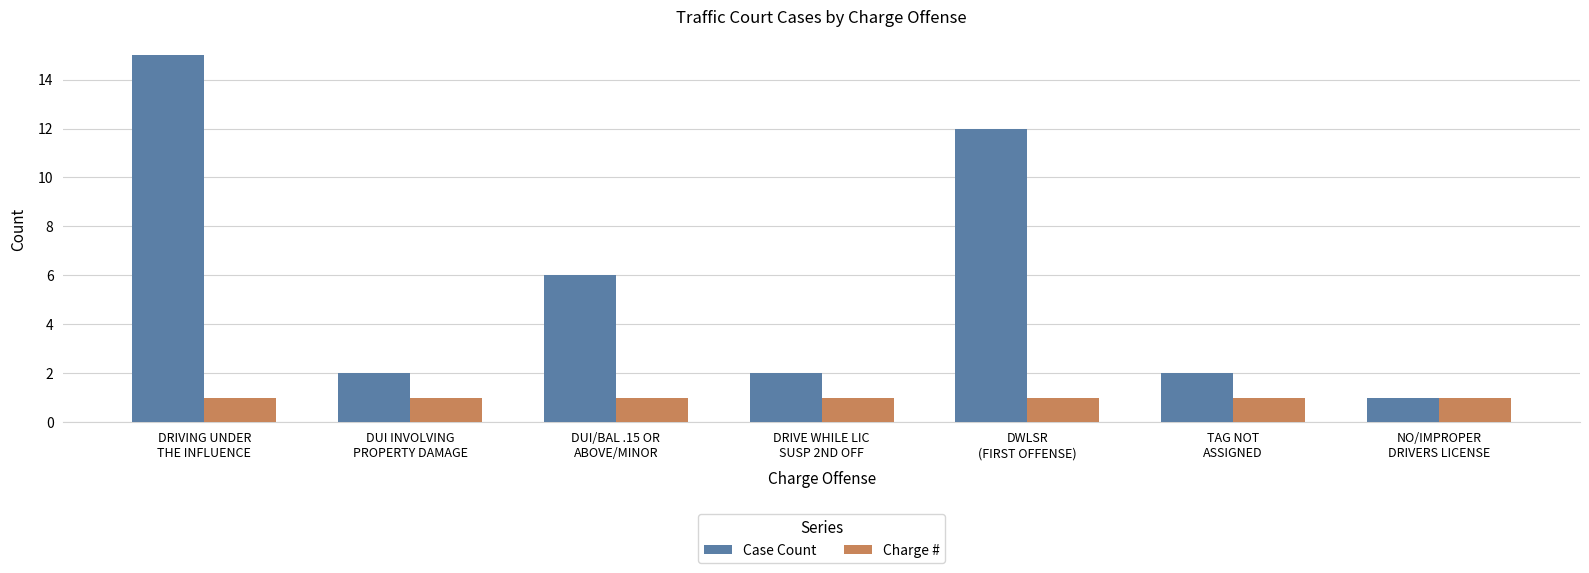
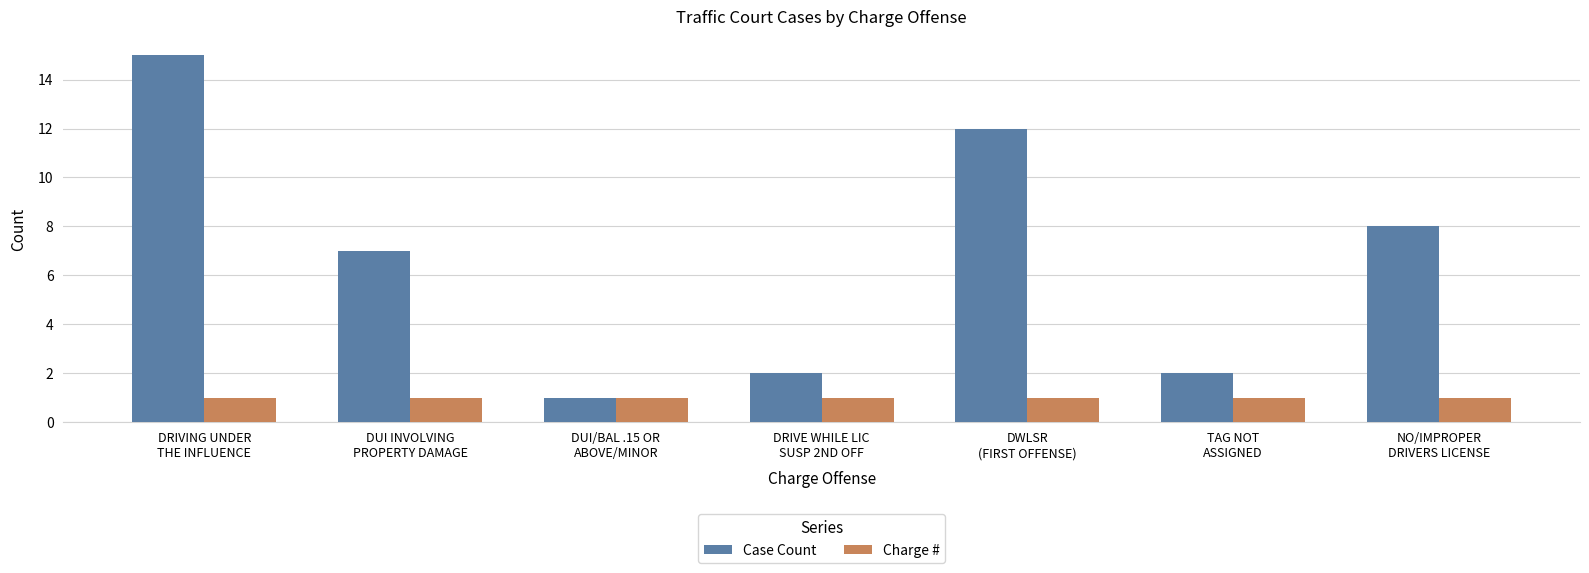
  {
    "Case Count": {
      "DRIVING UNDER THE INFLUENCE": 15,
-     "DUI INVOLVING PROPERTY DAMAGE": 2,
-     "DUI/BAL .15 OR ABOVE/MINOR": 6,
+     "DUI INVOLVING PROPERTY DAMAGE": 7,
+     "DUI/BAL .15 OR ABOVE/MINOR": 1,
      "DRIVE WHILE LIC SUSP 2ND OFF": 2,
      "DWLSR (FIRST OFFENSE)": 12,
      "TAG NOT ASSIGNED": 2,
-     "NO/IMPROPER DRIVERS LICENSE": 1
+     "NO/IMPROPER DRIVERS LICENSE": 8
    },
    "Charge #": {
      "DRIVING UNDER THE INFLUENCE": 1,
      "DUI INVOLVING PROPERTY DAMAGE": 1,
      "DUI/BAL .15 OR ABOVE/MINOR": 1,
      "DRIVE WHILE LIC SUSP 2ND OFF": 1,
      "DWLSR (FIRST OFFENSE)": 1,
      "TAG NOT ASSIGNED": 1,
      "NO/IMPROPER DRIVERS LICENSE": 1
    }
  }
